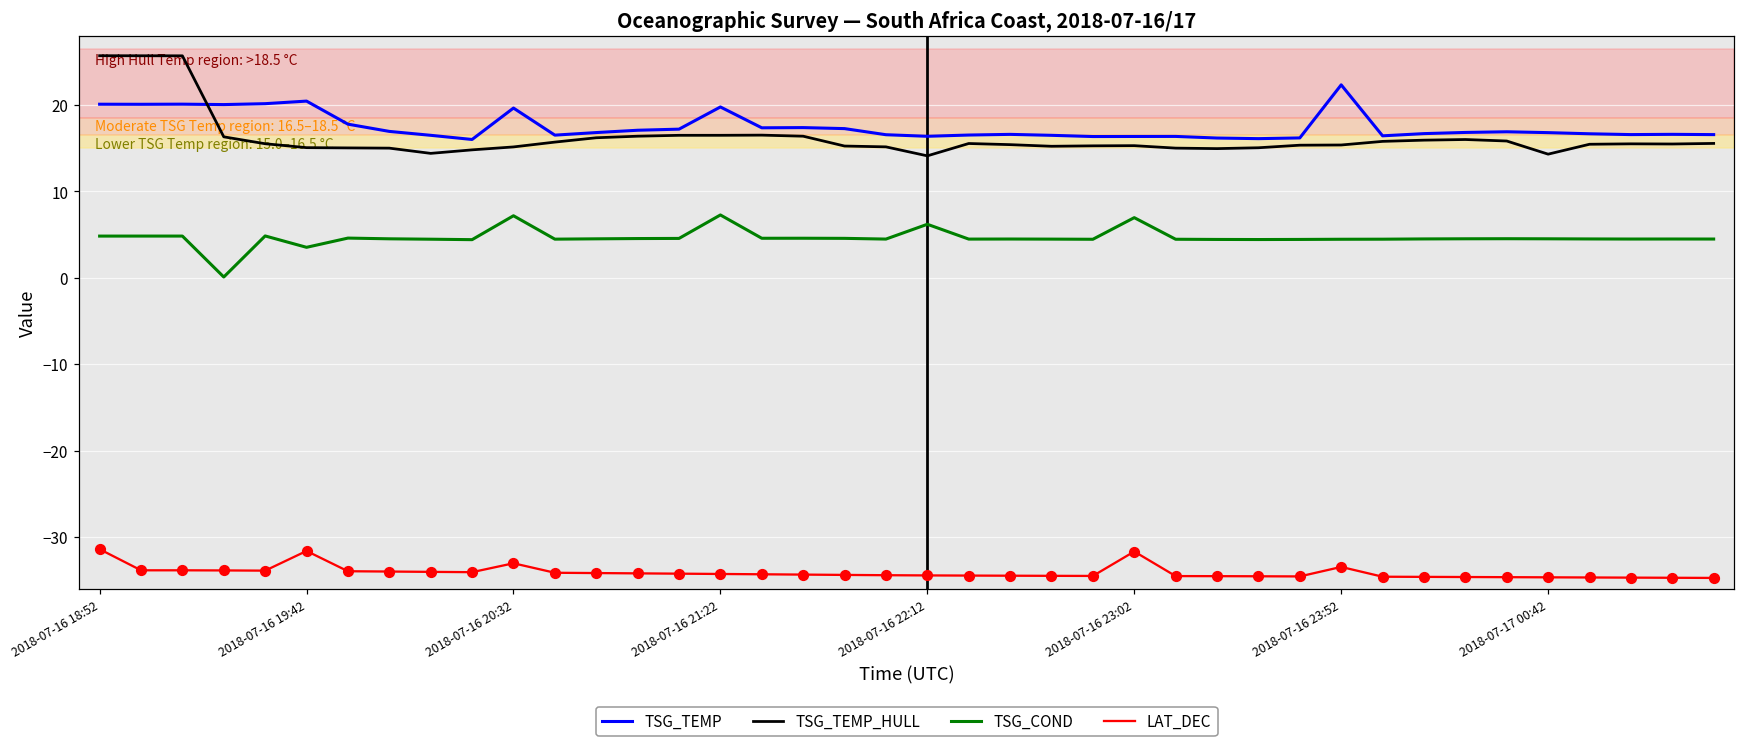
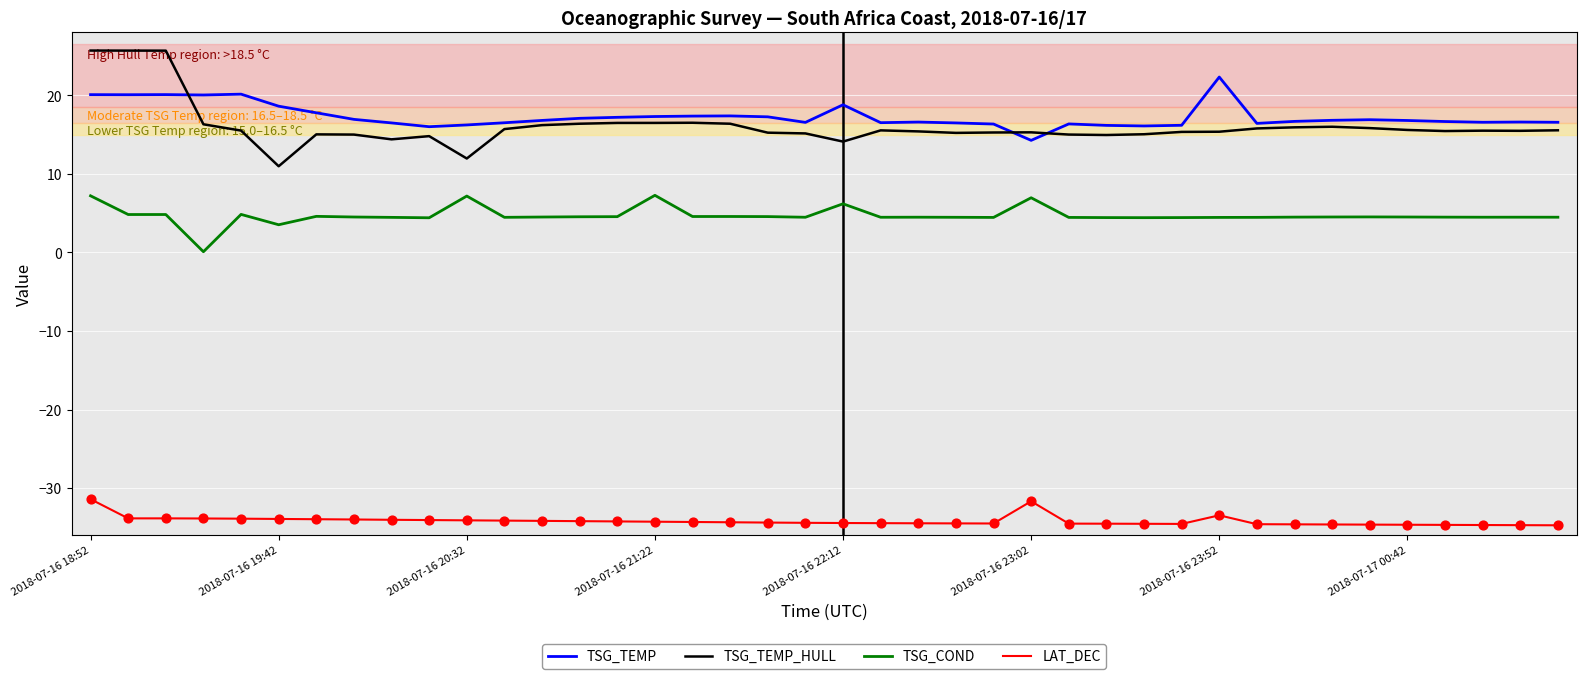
  {
    "TSG_TEMP": {
      "2018-07-16 18:52": 20,
-     "2018-07-16 19:42": 20,
-     "2018-07-16 20:32": 20,
-     "2018-07-16 21:22": 20,
-     "2018-07-16 22:12": 16,
-     "2018-07-16 23:02": 16,
+     "2018-07-16 19:42": 19,
+     "2018-07-16 20:32": 16,
+     "2018-07-16 21:22": 17,
+     "2018-07-16 22:12": 19,
+     "2018-07-16 23:02": 14,
      "2018-07-16 23:52": 22,
      "2018-07-17 00:42": 17
    },
    "TSG_TEMP_HULL": {
-     "2018-07-16 19:42": 15,
-     "2018-07-16 20:32": 15,
+     "2018-07-16 19:42": 11,
+     "2018-07-16 20:32": 12,
      "2018-07-16 21:22": 16,
      "2018-07-16 22:12": 14,
      "2018-07-16 23:02": 15,
      "2018-07-16 23:52": 15,
-     "2018-07-17 00:42": 14
+     "2018-07-17 00:42": 16
    },
    "TSG_COND": {
-     "2018-07-16 18:52": 5,
+     "2018-07-16 18:52": 7,
      "2018-07-16 19:42": 4,
      "2018-07-16 20:32": 7,
      "2018-07-16 21:22": 7,
      "2018-07-16 22:12": 6,
      "2018-07-16 23:02": 7,
      "2018-07-16 23:52": 4,
      "2018-07-17 00:42": 5
    },
    "LAT_DEC": {
      "2018-07-16 18:52": -31,
-     "2018-07-16 19:42": -32,
-     "2018-07-16 20:32": -33,
+     "2018-07-16 19:42": -34,
+     "2018-07-16 20:32": -34,
      "2018-07-16 21:22": -34,
      "2018-07-16 22:12": -34,
      "2018-07-16 23:02": -32,
      "2018-07-16 23:52": -33,
      "2018-07-17 00:42": -35
    }
  }
